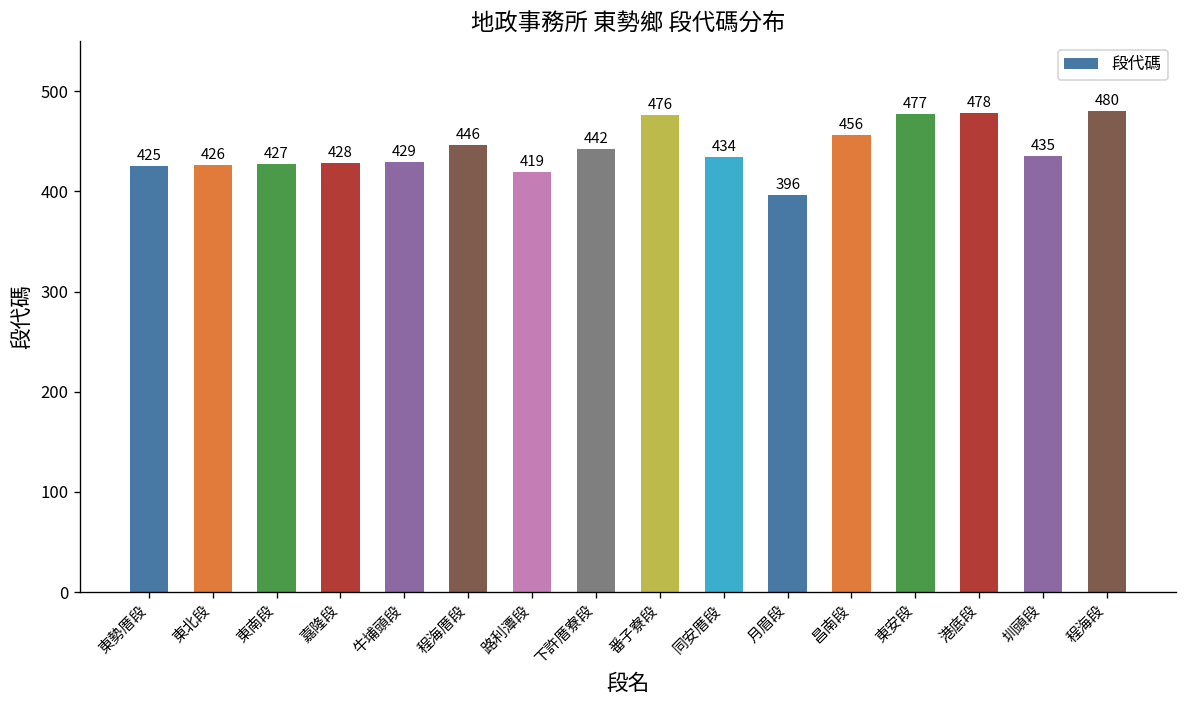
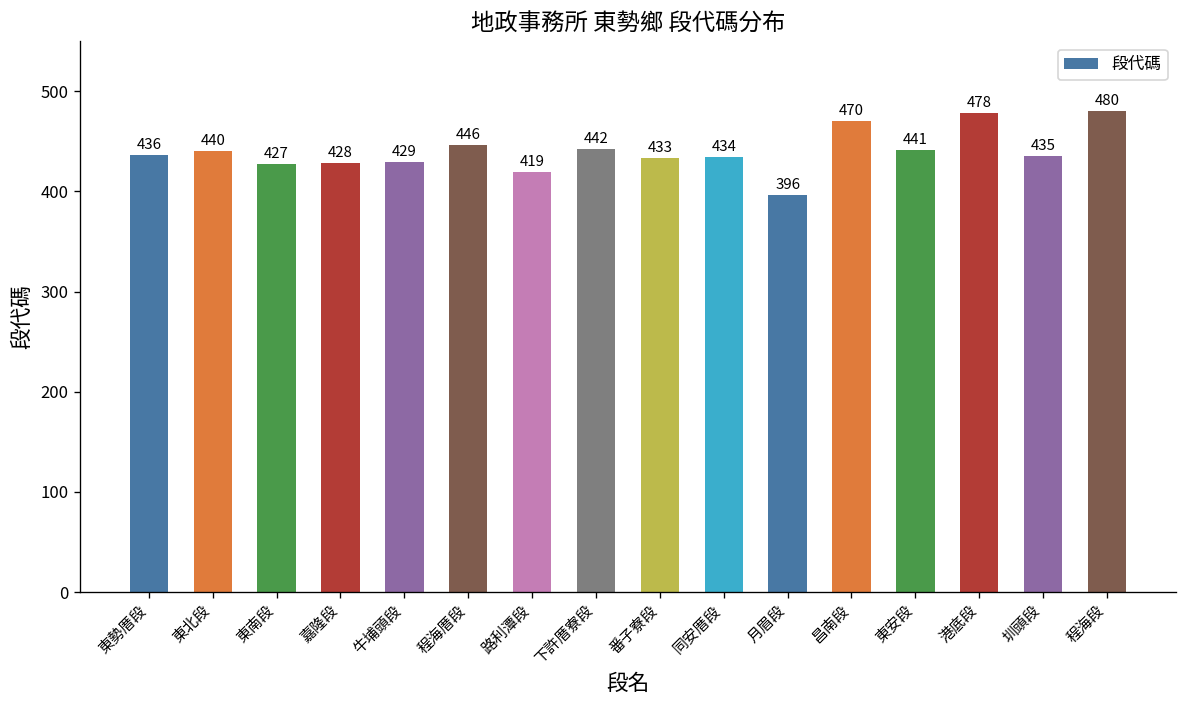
  {
-   "東勢厝段": 425,
-   "東北段": 426,
+   "東勢厝段": 436,
+   "東北段": 440,
    "東南段": 427,
    "嘉隆段": 428,
    "牛埔頭段": 429,
    "程海厝段": 446,
    "路利潭段": 419,
    "下許厝寮段": 442,
-   "番子寮段": 476,
+   "番子寮段": 433,
    "同安厝段": 434,
    "月眉段": 396,
-   "昌南段": 456,
-   "東安段": 477,
+   "昌南段": 470,
+   "東安段": 441,
    "港底段": 478,
    "圳頭段": 435,
    "程海段": 480
  }
